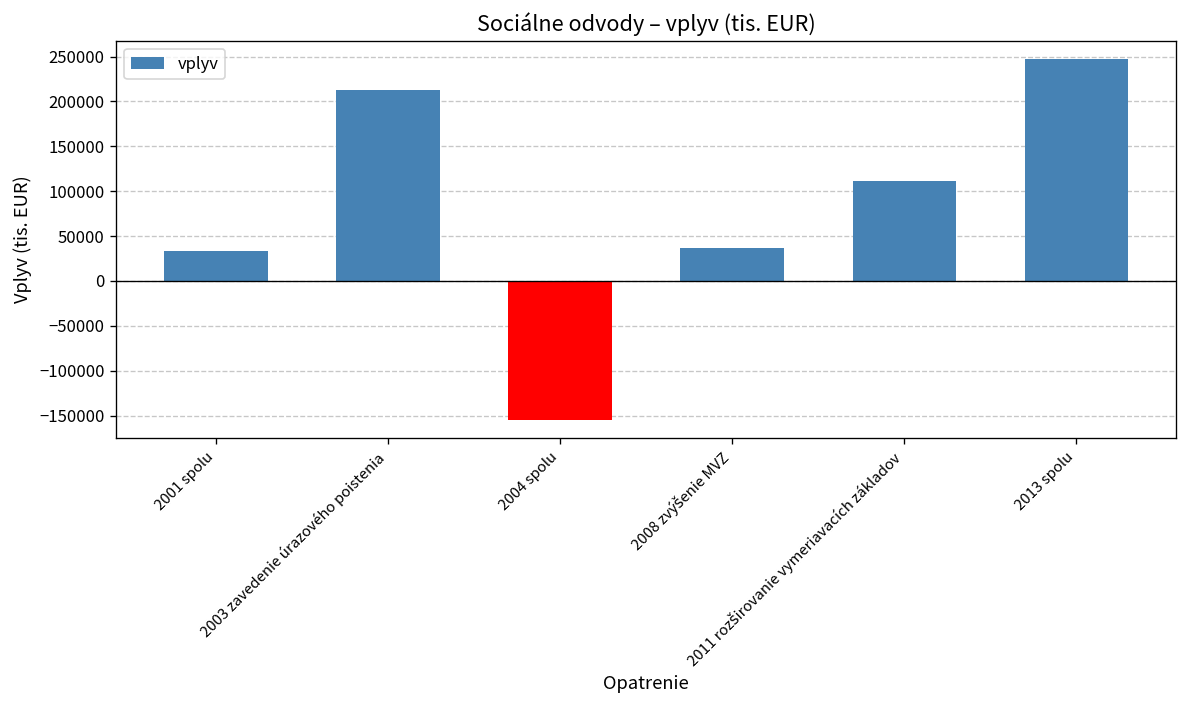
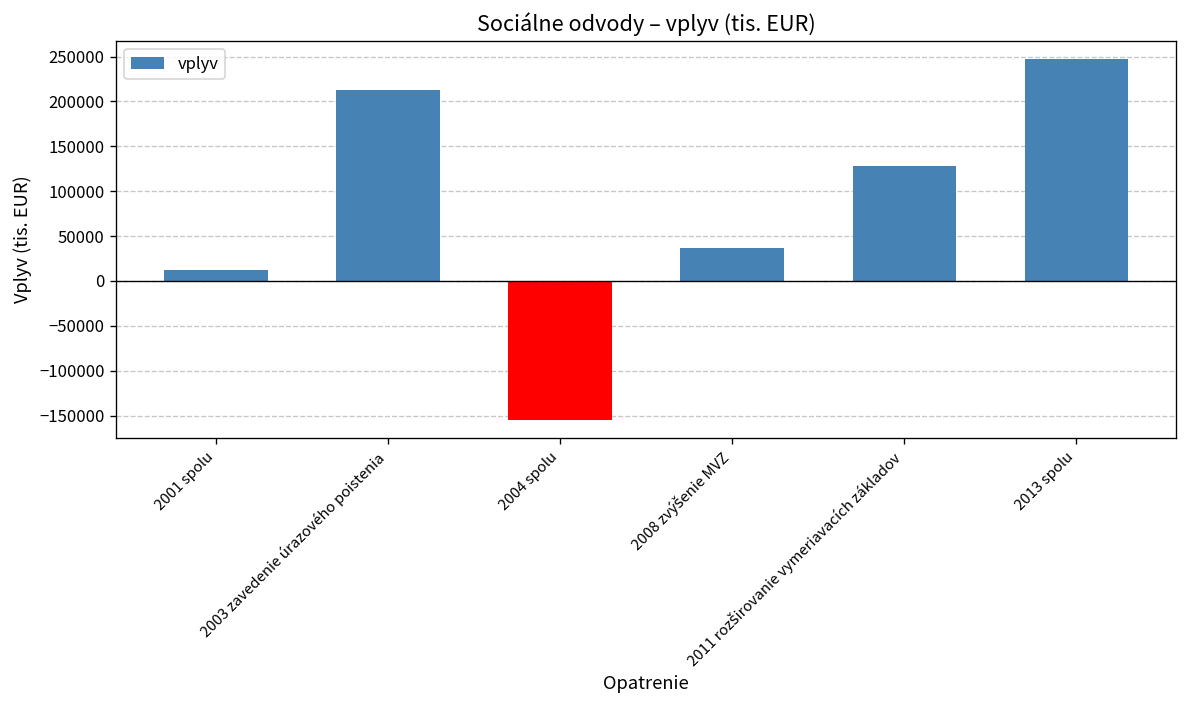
  {
-   "2001 spolu": 30000,
+   "2001 spolu": 10000,
    "2003 zavedenie úrazového poistenia": 210000,
    "2004 spolu": -150000,
    "2008 zvýšenie MVZ": 40000,
-   "2011 rozširovanie vymeriavacích základov": 110000,
+   "2011 rozširovanie vymeriavacích základov": 130000,
    "2013 spolu": 250000
  }
